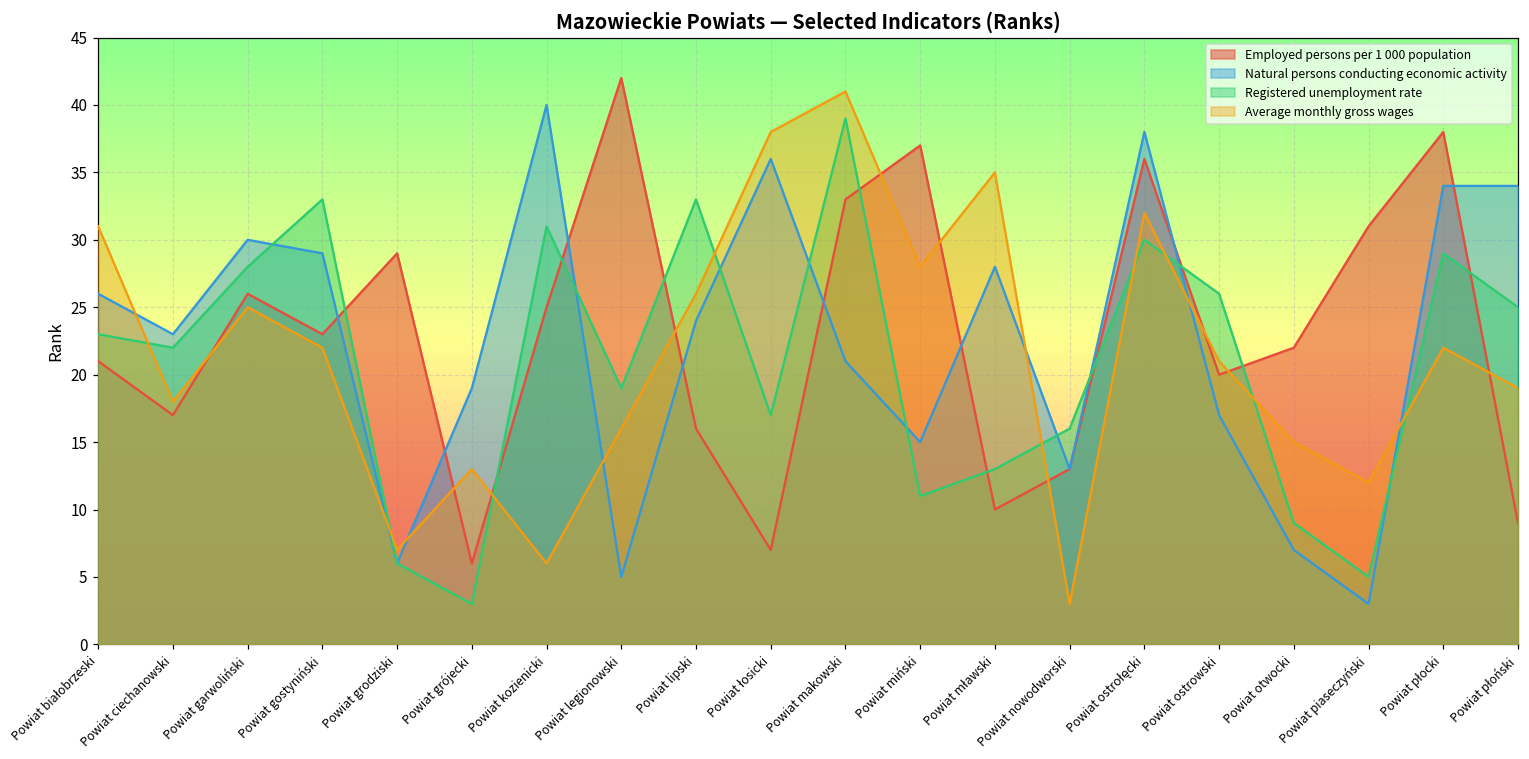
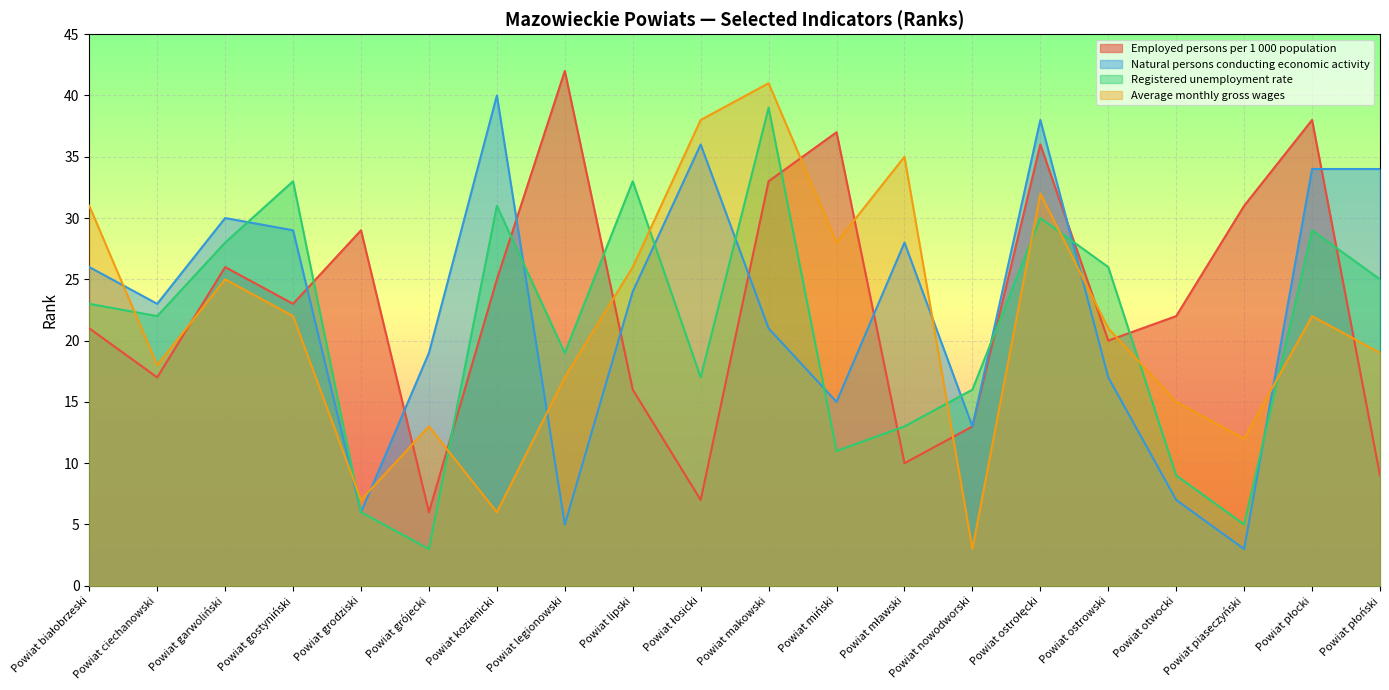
  {
    "Employed persons per 1 000 population": {
      "Powiat białobrzeski": 21,
      "Powiat ciechanowski": 17,
      "Powiat garwoliński": 26,
      "Powiat gostyniński": 23,
      "Powiat grodziski": 29,
      "Powiat grójecki": 6,
      "Powiat kozienicki": 25,
      "Powiat legionowski": 42,
      "Powiat lipski": 16,
      "Powiat łosicki": 7,
      "Powiat makowski": 33,
      "Powiat miński": 37,
      "Powiat mławski": 10,
      "Powiat ostrołęcki": 36,
      "Powiat ostrowski": 20,
      "Powiat otwocki": 22,
      "Powiat piaseczyński": 31,
      "Powiat płocki": 38,
      "Powiat płoński": 9
    },
    "Natural persons conducting economic activity": {
      "Powiat białobrzeski": 26,
      "Powiat ciechanowski": 23,
      "Powiat garwoliński": 30,
      "Powiat gostyniński": 29,
      "Powiat grójecki": 19,
      "Powiat kozienicki": 40,
      "Powiat legionowski": 5,
      "Powiat lipski": 24,
      "Powiat łosicki": 36,
      "Powiat makowski": 21,
      "Powiat miński": 15,
      "Powiat mławski": 28,
      "Powiat ostrołęcki": 38,
      "Powiat ostrowski": 17,
      "Powiat otwocki": 7,
      "Powiat piaseczyński": 3,
      "Powiat płocki": 34,
      "Powiat płoński": 34
    },
    "Registered unemployment rate": {
      "Powiat białobrzeski": 23,
      "Powiat ciechanowski": 22,
      "Powiat garwoliński": 28,
      "Powiat gostyniński": 33,
      "Powiat grójecki": 3,
      "Powiat kozienicki": 31,
      "Powiat legionowski": 19,
      "Powiat lipski": 33,
      "Powiat łosicki": 17,
      "Powiat makowski": 39,
      "Powiat miński": 11,
      "Powiat mławski": 13,
      "Powiat nowodworski": 16,
      "Powiat ostrołęcki": 30,
      "Powiat ostrowski": 26,
      "Powiat otwocki": 9,
      "Powiat piaseczyński": 5,
      "Powiat płocki": 29,
      "Powiat płoński": 25
    },
    "Average monthly gross wages": {
      "Powiat białobrzeski": 31,
      "Powiat ciechanowski": 18,
      "Powiat garwoliński": 25,
      "Powiat gostyniński": 22,
      "Powiat grodziski": 7,
      "Powiat grójecki": 13,
      "Powiat kozienicki": 6,
-     "Powiat legionowski": 16,
+     "Powiat legionowski": 17,
      "Powiat lipski": 26,
      "Powiat łosicki": 38,
      "Powiat makowski": 41,
      "Powiat miński": 28,
      "Powiat mławski": 35,
      "Powiat nowodworski": 3,
      "Powiat ostrołęcki": 32,
      "Powiat ostrowski": 21,
      "Powiat otwocki": 15,
      "Powiat piaseczyński": 12,
      "Powiat płocki": 22,
      "Powiat płoński": 19
    }
  }
